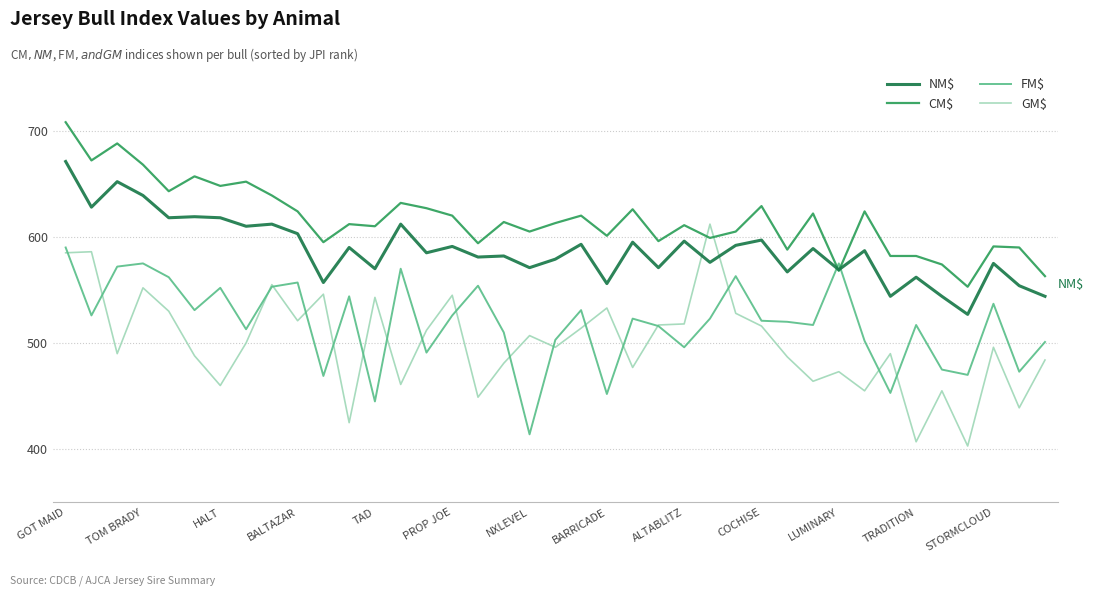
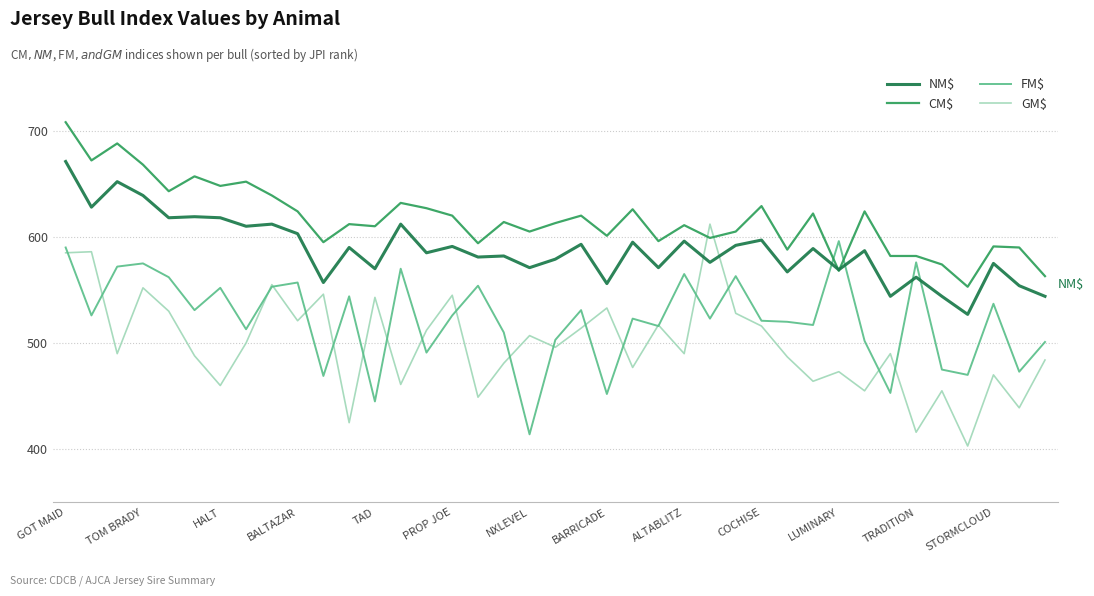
  {
    "FM$": {
      "GOT MAID": 590,
      "TOM BRADY": 575,
      "HALT": 552,
      "BALTAZAR": 557,
      "TAD": 445,
      "PROP JOE": 526,
      "NXLEVEL": 414,
      "BARRICADE": 452,
-     "ALTABLITZ": 496,
+     "ALTABLITZ": 565,
      "COCHISE": 521,
-     "LUMINARY": 575,
-     "TRADITION": 517,
+     "LUMINARY": 596,
+     "TRADITION": 576,
      "STORMCLOUD": 537
    },
    "GM$": {
      "GOT MAID": 585,
      "TOM BRADY": 552,
      "HALT": 460,
      "BALTAZAR": 521,
      "TAD": 543,
      "PROP JOE": 545,
      "NXLEVEL": 507,
      "BARRICADE": 533,
-     "ALTABLITZ": 518,
+     "ALTABLITZ": 490,
      "COCHISE": 516,
      "LUMINARY": 473,
-     "TRADITION": 407,
-     "STORMCLOUD": 496
+     "TRADITION": 416,
+     "STORMCLOUD": 470
    }
  }
